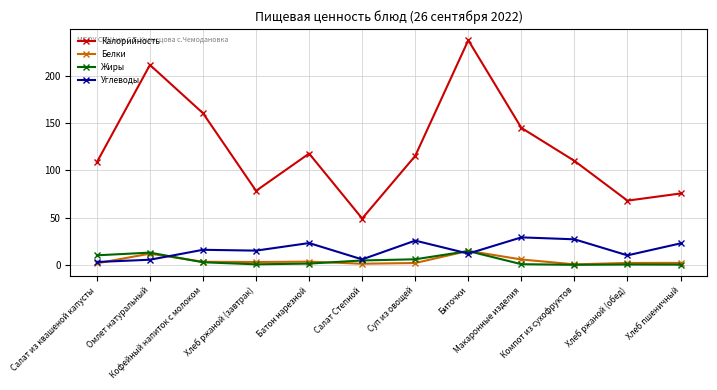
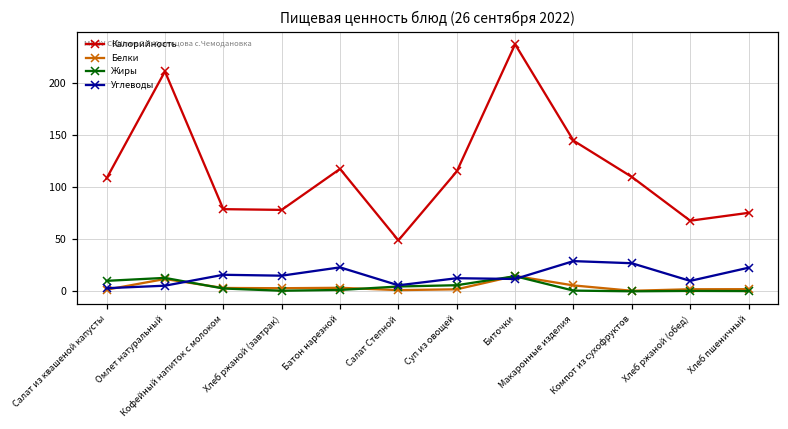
  {
    "Калорийность": {
      "Салат из квашеной капусты": 110,
      "Омлет натуральный": 210,
-     "Кофейный напиток с молоком": 160,
+     "Кофейный напиток с молоком": 80,
      "Хлеб ржаной (завтрак)": 80,
      "Батон нарезной": 120,
      "Салат Степной": 50,
      "Суп из овощей": 120,
      "Биточки": 240,
      "Макаронные изделия": 140,
      "Компот из сухофруктов": 110,
      "Хлеб ржаной (обед)": 70,
      "Хлеб пшеничный": 80
    },
    "Белки": {
      "Салат Степной": 0,
      "Суп из овощей": 0,
      "Макаронные изделия": 10
    },
    "Жиры": {
      "Салат из квашеной капусты": 10,
      "Суп из овощей": 10,
      "Макаронные изделия": 0
    },
    "Углеводы": {
      "Омлет натуральный": 10,
      "Кофейный напиток с молоком": 20,
      "Хлеб ржаной (завтрак)": 20,
      "Батон нарезной": 20,
-     "Суп из овощей": 30,
+     "Суп из овощей": 10,
      "Макаронные изделия": 30,
      "Компот из сухофруктов": 30,
      "Хлеб ржаной (обед)": 10,
      "Хлеб пшеничный": 20
    }
  }
